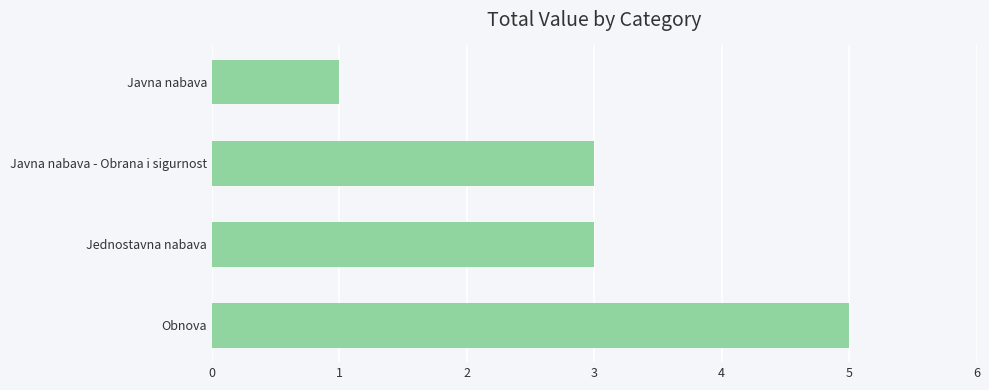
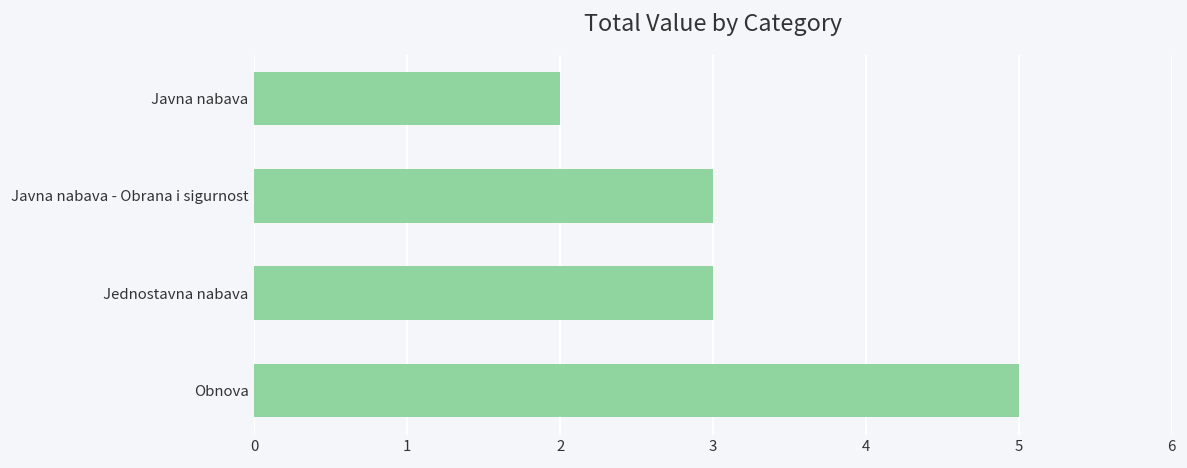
  {
-   "Javna nabava": 1,
+   "Javna nabava": 2,
    "Javna nabava - Obrana i sigurnost": 3,
    "Jednostavna nabava": 3,
    "Obnova": 5
  }
